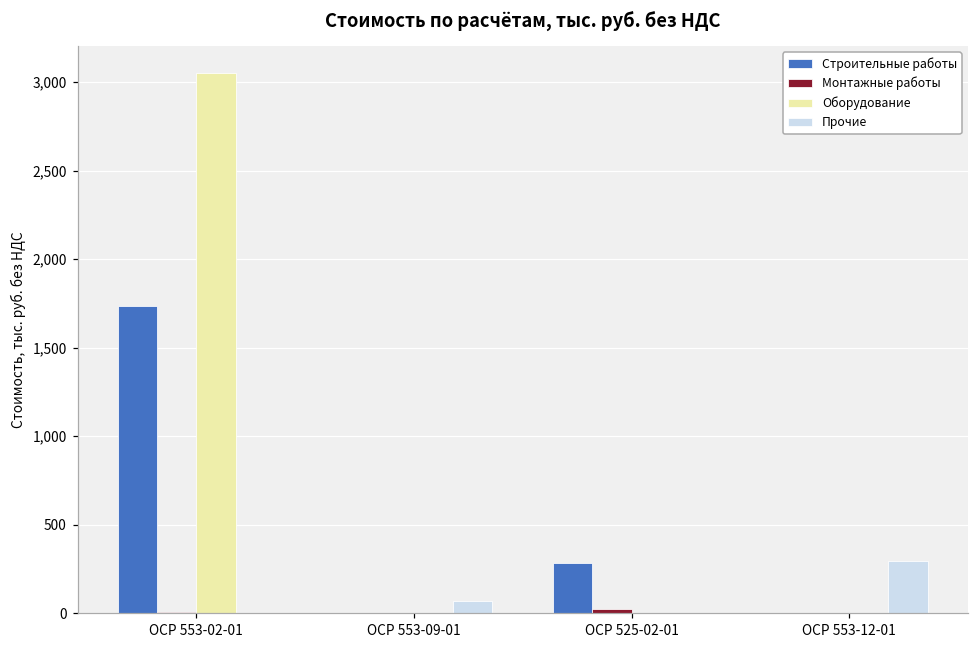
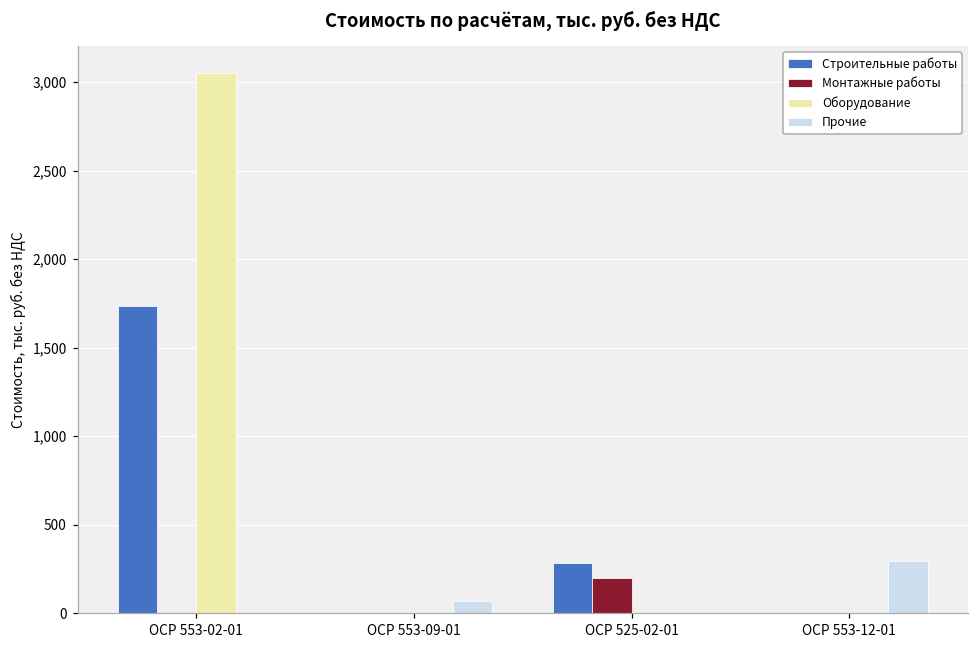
  {
    "Строительные работы": {
      "ОСР 553-02-01": "1,740",
      "ОСР 553-09-01": "0",
      "ОСР 525-02-01": "290",
      "ОСР 553-12-01": "0"
    },
    "Монтажные работы": {
      "ОСР 553-09-01": "0",
-     "ОСР 525-02-01": "20",
+     "ОСР 525-02-01": "200",
      "ОСР 553-12-01": "0"
    },
    "Оборудование": {
      "ОСР 553-02-01": "3,050",
      "ОСР 553-09-01": "0",
      "ОСР 525-02-01": "0",
      "ОСР 553-12-01": "0"
    },
    "Прочие": {
      "ОСР 553-02-01": "0",
      "ОСР 553-09-01": "70",
      "ОСР 525-02-01": "0",
      "ОСР 553-12-01": "290"
    }
  }
